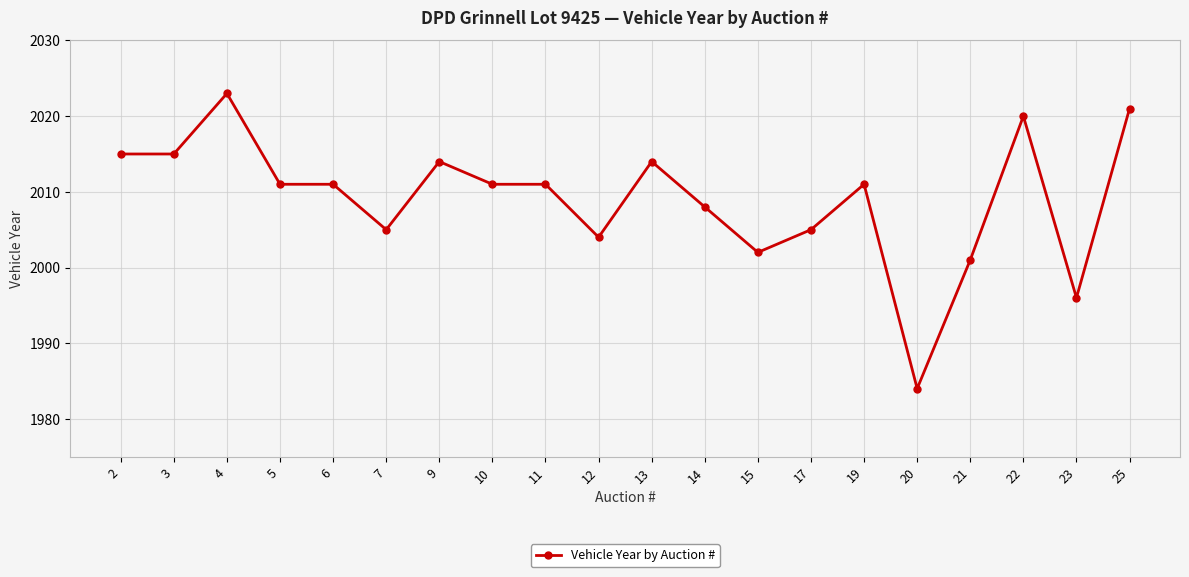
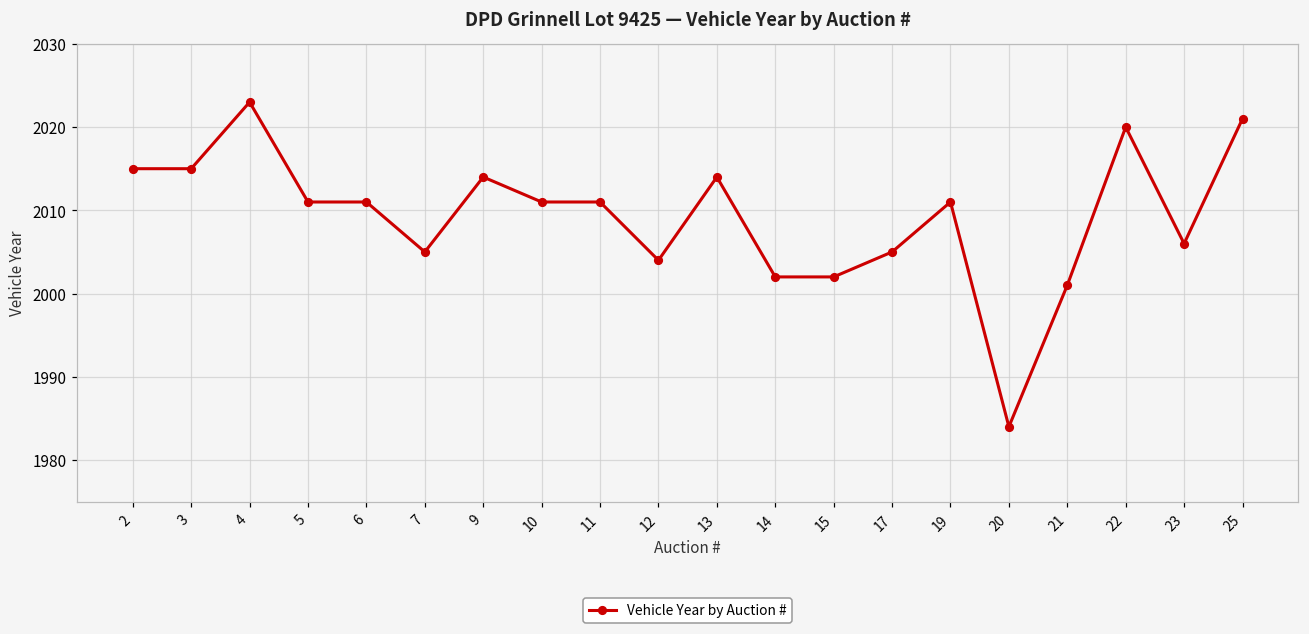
  {
    "2": 2015,
    "3": 2015,
    "4": 2023,
    "5": 2011,
    "6": 2011,
    "7": 2005,
    "9": 2014,
    "10": 2011,
    "11": 2011,
    "12": 2004,
    "13": 2014,
-   "14": 2008,
+   "14": 2002,
    "15": 2002,
    "17": 2005,
    "19": 2011,
    "20": 1984,
    "21": 2001,
    "22": 2020,
-   "23": 1996,
+   "23": 2006,
    "25": 2021
  }
